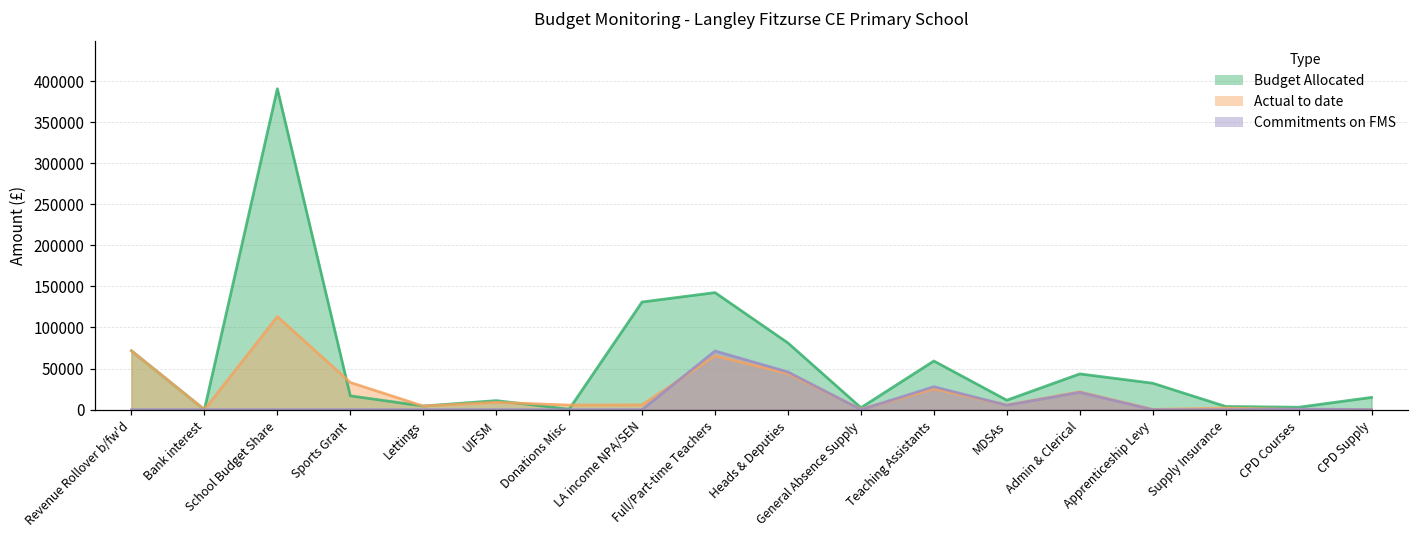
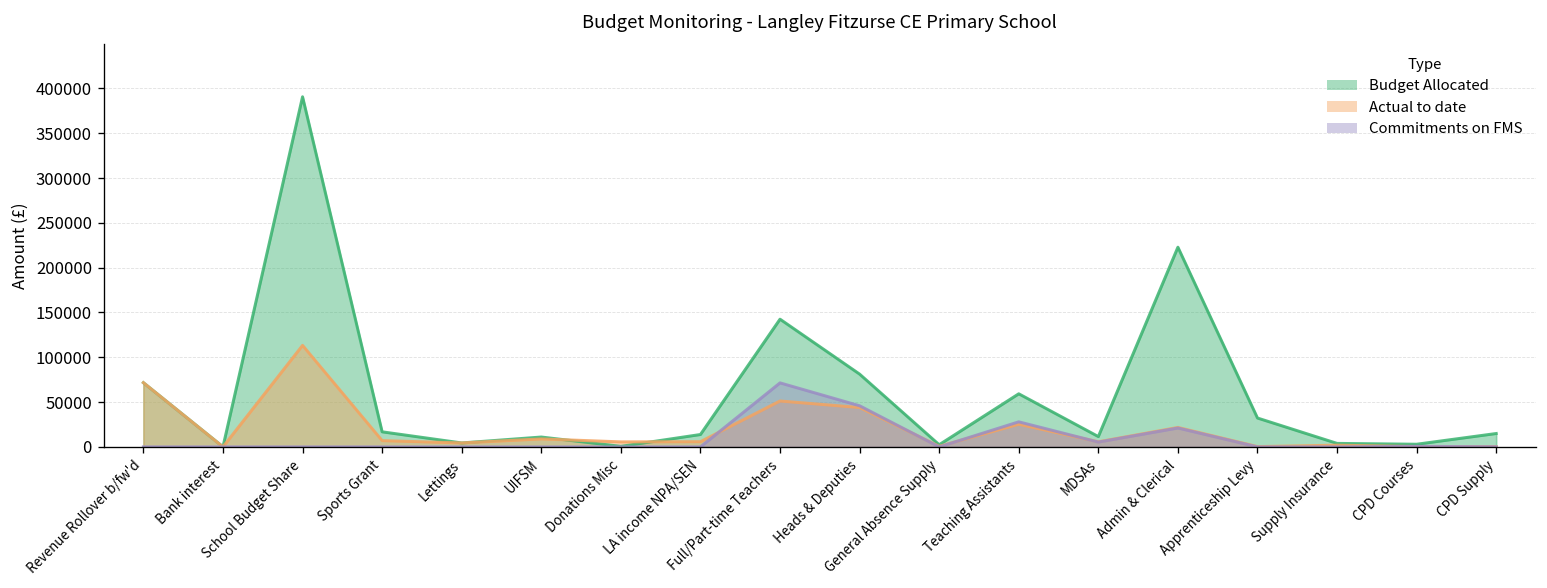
  {
    "Budget Allocated": {
      "School Budget Share": 390000,
      "Sports Grant": 20000,
-     "LA income NPA/SEN": 130000,
+     "LA income NPA/SEN": 10000,
      "Full/Part-time Teachers": 140000,
      "Heads & Deputies": 80000,
      "Teaching Assistants": 60000,
      "MDSAs": 10000,
-     "Admin & Clerical": 40000,
+     "Admin & Clerical": 220000,
      "Apprenticeship Levy": 30000,
      "CPD Supply": 10000
    },
    "Actual to date": {
      "School Budget Share": 110000,
-     "Sports Grant": 30000,
+     "Sports Grant": 10000,
      "Donations Misc": 10000,
      "LA income NPA/SEN": 10000,
-     "Full/Part-time Teachers": 70000
+     "Full/Part-time Teachers": 50000
    },
    "Commitments on FMS": {
      "Revenue Rollover b/fw'd": 0,
      "School Budget Share": 0,
      "Sports Grant": 0,
      "Lettings": 0,
      "UIFSM": 0,
      "LA income NPA/SEN": 0,
      "Full/Part-time Teachers": 70000
    }
  }
